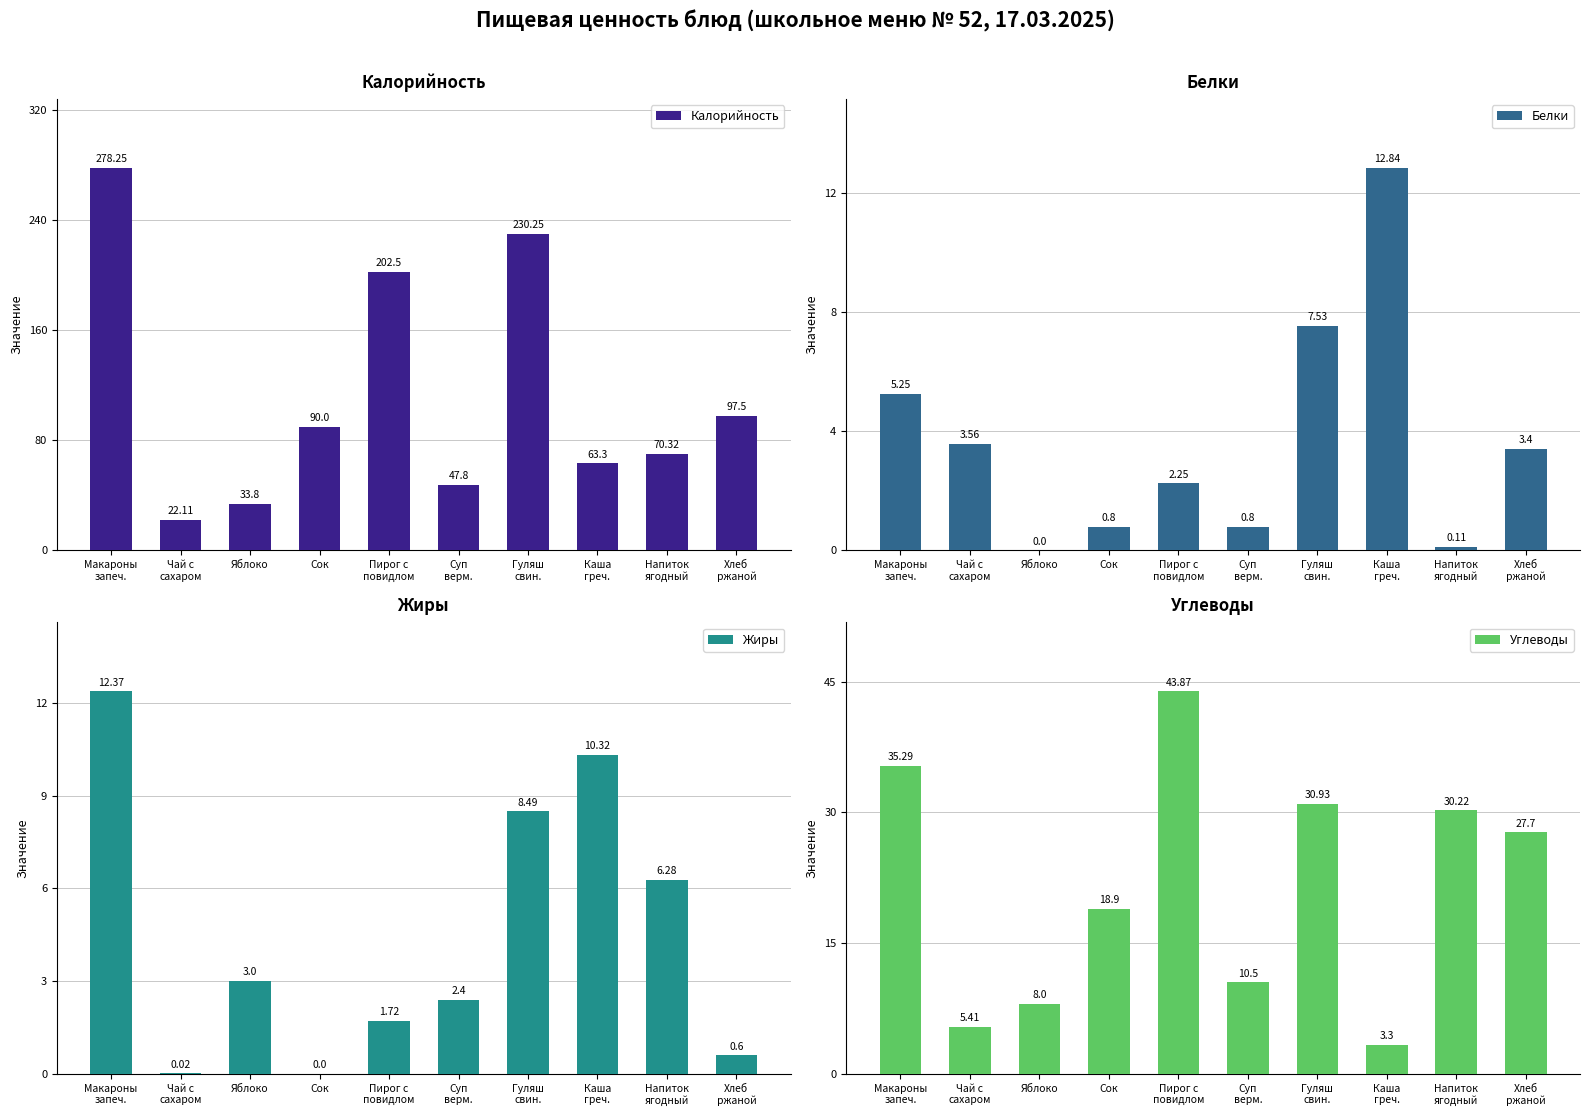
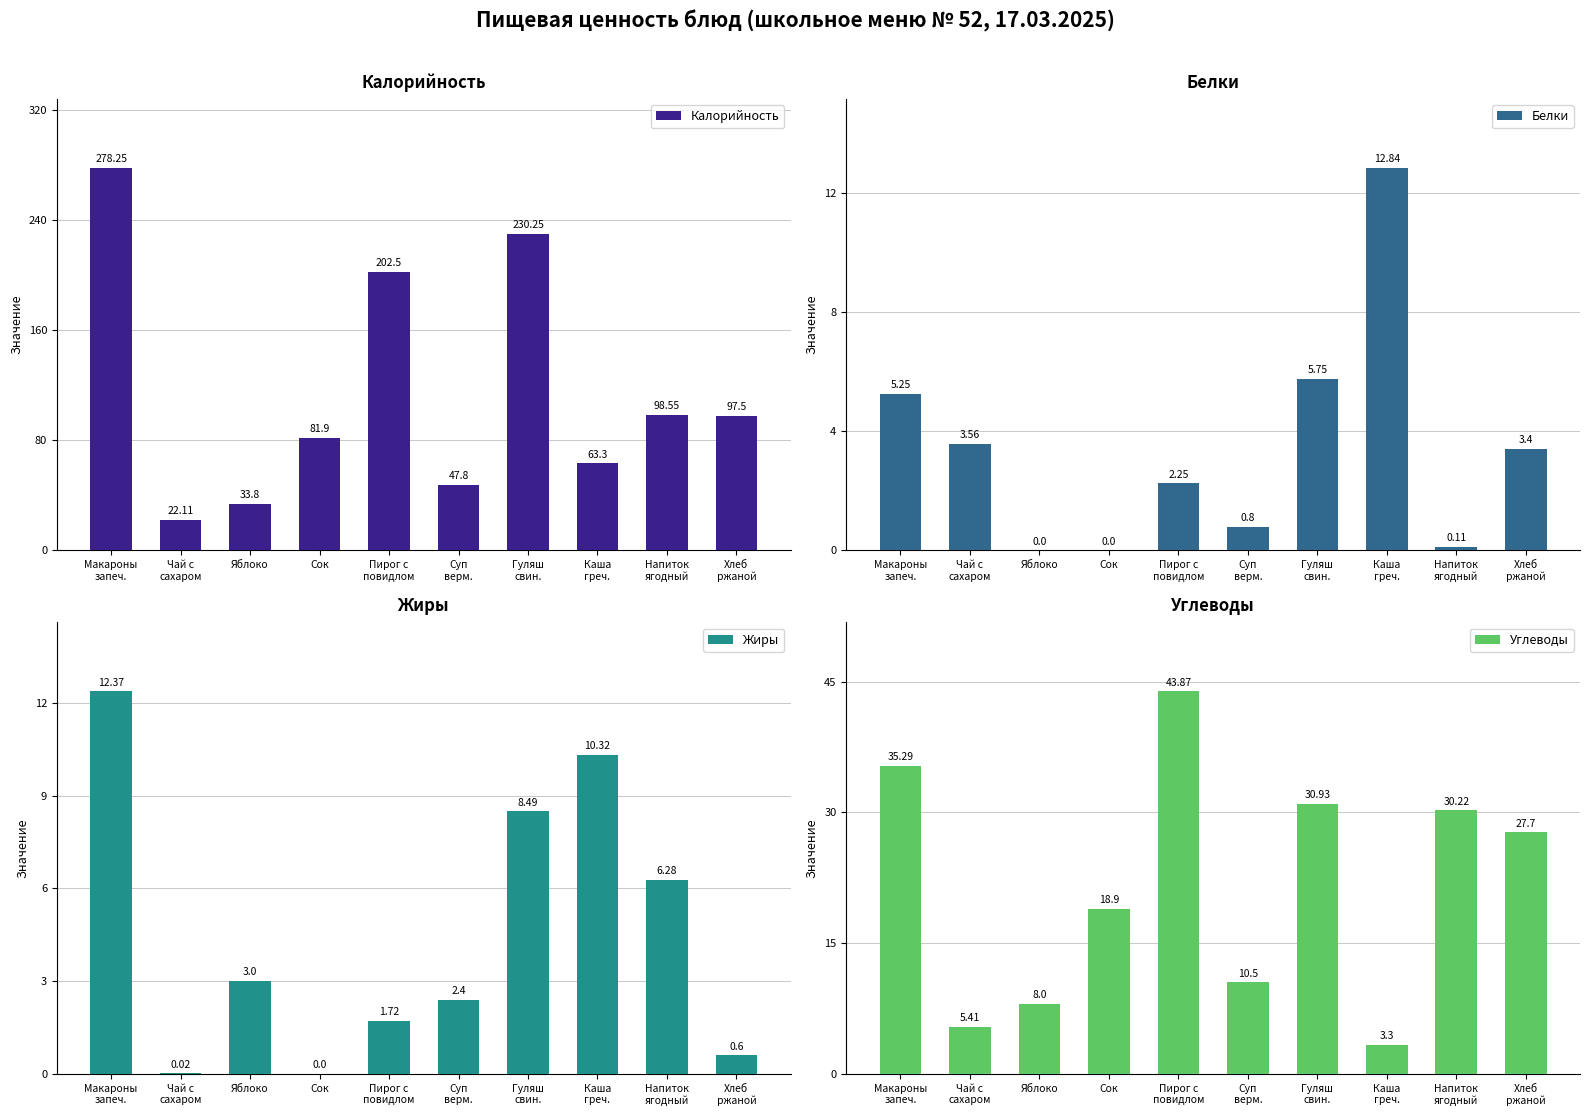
  {
    "Калорийность": {
      "Макароны запеч.": 278.25,
      "Чай с сахаром": 22.11,
      "Яблоко": 33.8,
-     "Сок": 90.0,
+     "Сок": 81.9,
      "Пирог с повидлом": 202.5,
      "Суп верм.": 47.8,
      "Гуляш свин.": 230.25,
      "Каша греч.": 63.3,
-     "Напиток ягодный": 70.32,
+     "Напиток ягодный": 98.55,
      "Хлеб ржаной": 97.5
    },
    "Белки": {
      "Макароны запеч.": 5.25,
      "Чай с сахаром": 3.56,
      "Яблоко": 0.0,
-     "Сок": 0.8,
+     "Сок": 0.0,
      "Пирог с повидлом": 2.25,
      "Суп верм.": 0.8,
-     "Гуляш свин.": 7.53,
+     "Гуляш свин.": 5.75,
      "Каша греч.": 12.84,
      "Напиток ягодный": 0.11,
      "Хлеб ржаной": 3.4
    },
    "Жиры": {
      "Макароны запеч.": 12.37,
      "Чай с сахаром": 0.02,
      "Яблоко": 3.0,
      "Сок": 0.0,
      "Пирог с повидлом": 1.72,
      "Суп верм.": 2.4,
      "Гуляш свин.": 8.49,
      "Каша греч.": 10.32,
      "Напиток ягодный": 6.28,
      "Хлеб ржаной": 0.6
    },
    "Углеводы": {
      "Макароны запеч.": 35.29,
      "Чай с сахаром": 5.41,
      "Яблоко": 8.0,
      "Сок": 18.9,
      "Пирог с повидлом": 43.87,
      "Суп верм.": 10.5,
      "Гуляш свин.": 30.93,
      "Каша греч.": 3.3,
      "Напиток ягодный": 30.22,
      "Хлеб ржаной": 27.7
    }
  }
